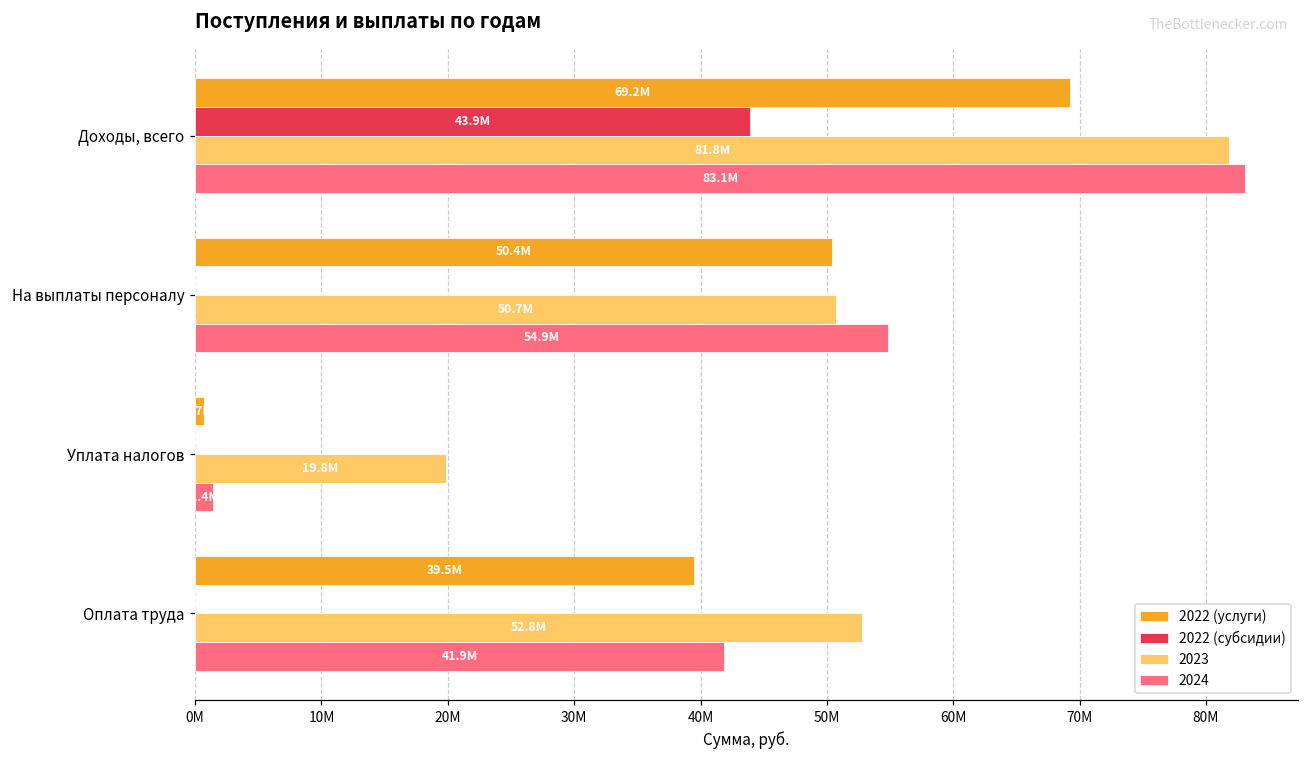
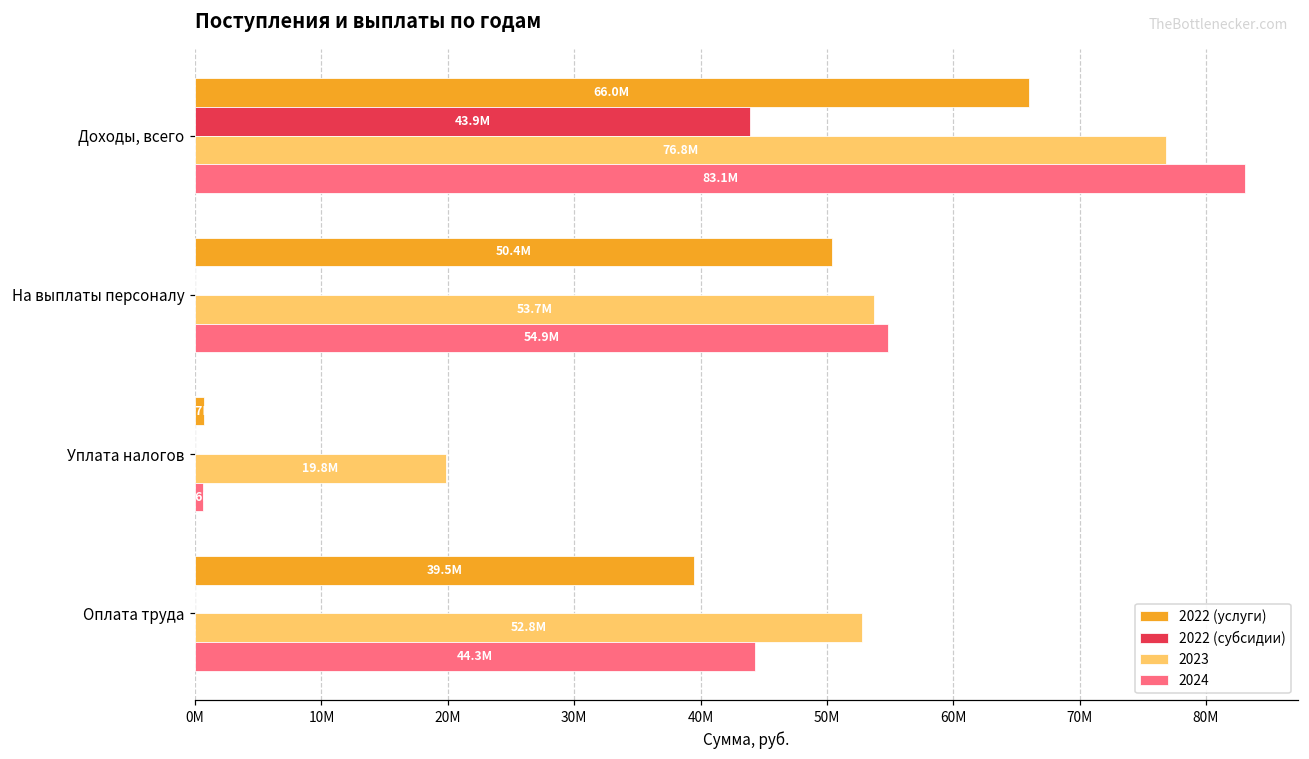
  {
    "2022 (услуги)": {
-     "Доходы, всего": "69.2M",
+     "Доходы, всего": "66.0M",
      "На выплаты персоналу": "50.4M",
      "Оплата труда": "39.5M"
    },
    "2022 (субсидии)": {
      "Доходы, всего": "43.9M"
    },
    "2023": {
-     "Доходы, всего": "81.8M",
-     "На выплаты персоналу": "50.7M",
+     "Доходы, всего": "76.8M",
+     "На выплаты персоналу": "53.7M",
      "Уплата налогов": "19.8M",
      "Оплата труда": "52.8M"
    },
    "2024": {
      "Доходы, всего": "83.1M",
      "На выплаты персоналу": "54.9M",
-     "Уплата налогов": "1400000",
-     "Оплата труда": "41.9M"
+     "Уплата налогов": "600000",
+     "Оплата труда": "44.3M"
    }
  }
